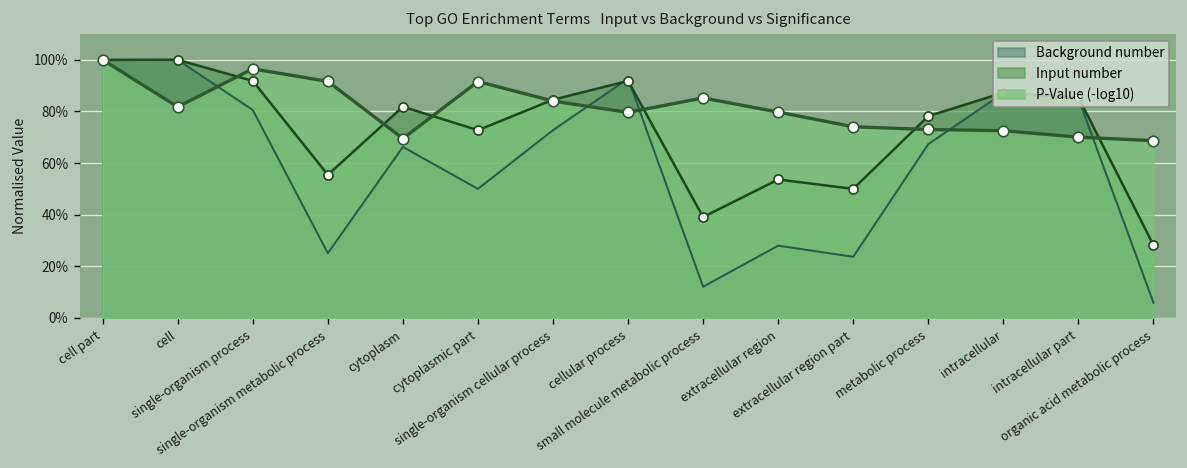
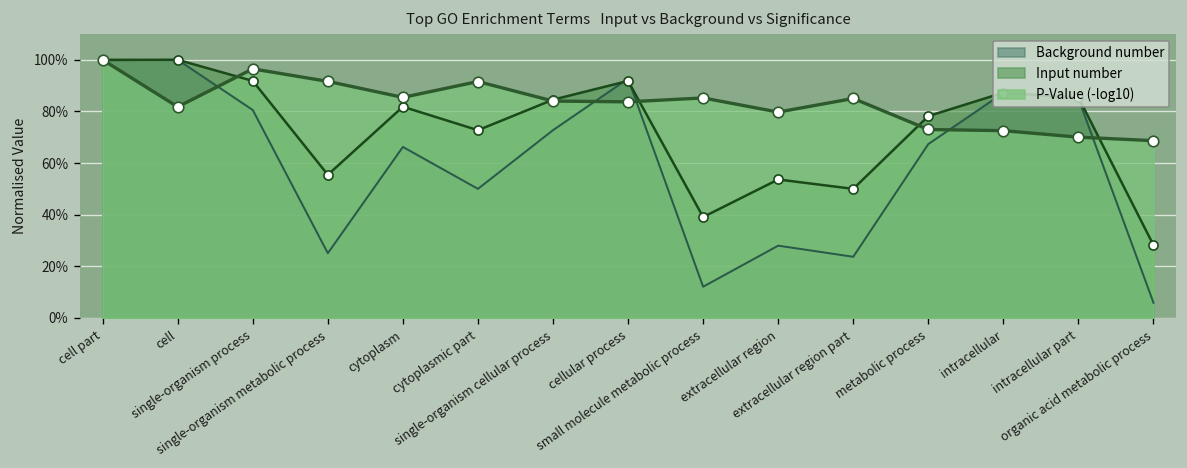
  {
    "P-Value (-log10)": {
      "cell": "82%",
      "single-organism process": "96%",
      "single-organism metabolic process": "92%",
-     "cytoplasm": "69%",
+     "cytoplasm": "85%",
      "cytoplasmic part": "92%",
-     "cellular process": "80%",
+     "cellular process": "84%",
      "small molecule metabolic process": "85%",
      "extracellular region": "80%",
-     "extracellular region part": "74%",
+     "extracellular region part": "85%",
      "metabolic process": "73%",
      "intracellular": "73%",
      "intracellular part": "70%",
      "organic acid metabolic process": "69%"
    }
  }
